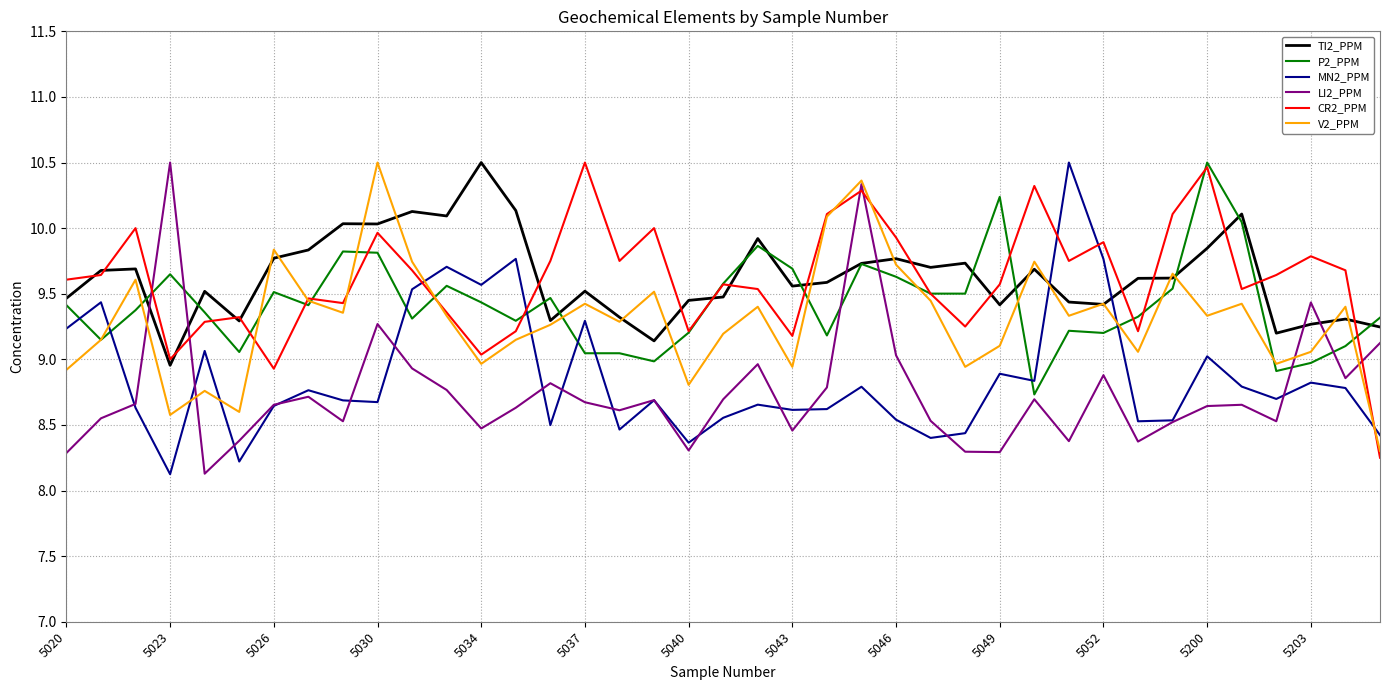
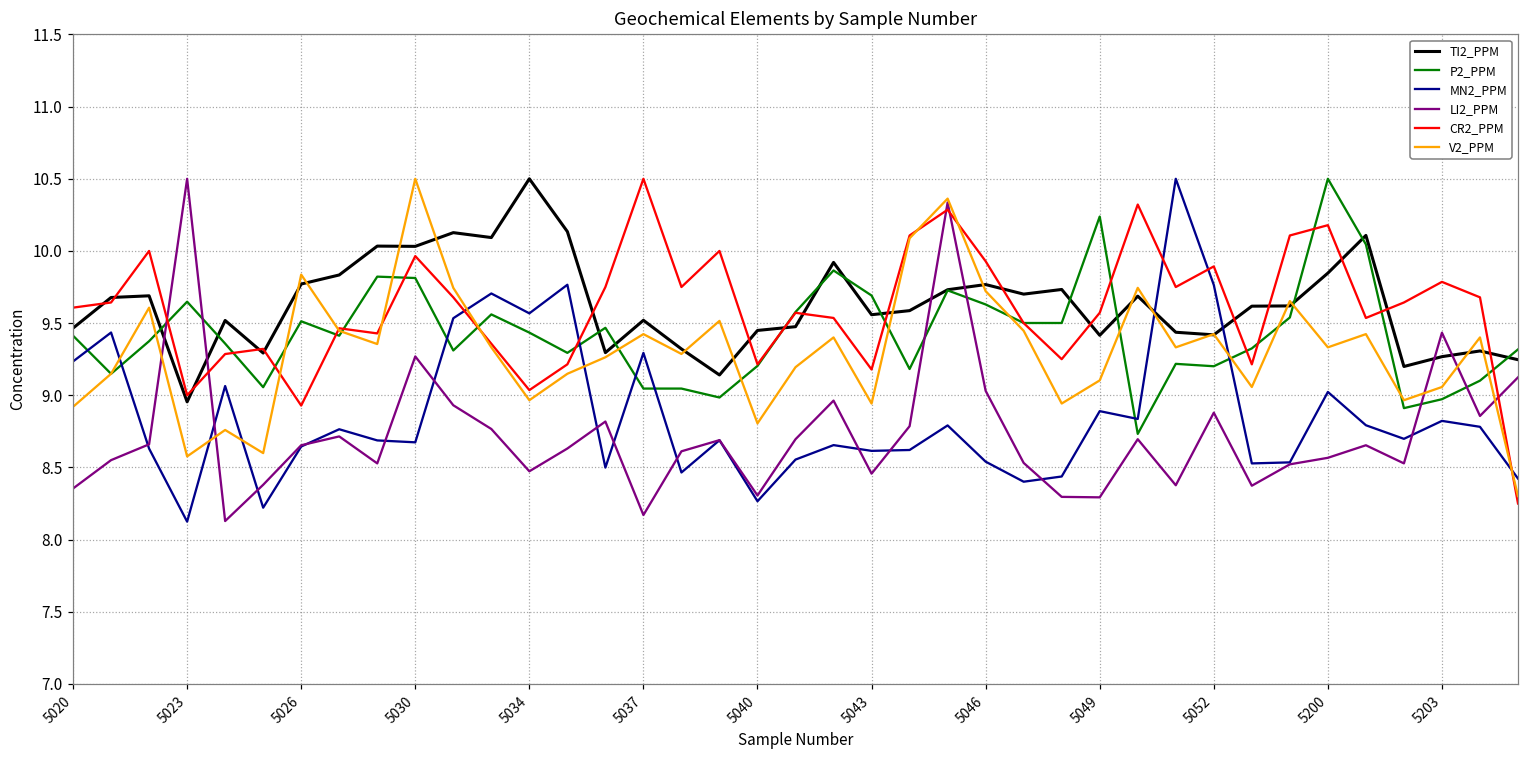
  {
    "TI2_PPM": {
      "5020": 9.47,
      "5023": 8.95,
      "5026": 9.77,
      "5030": 10.03,
      "5034": 10.50,
      "5037": 9.52,
      "5040": 9.45,
      "5043": 9.56,
      "5046": 9.77,
      "5049": 9.42,
      "5200": 9.85,
      "5203": 9.27
    },
    "P2_PPM": {
      "5020": 9.41,
      "5023": 9.65,
      "5026": 9.51,
      "5030": 9.81,
      "5034": 9.43,
      "5037": 9.05,
      "5043": 9.69,
      "5046": 9.63,
      "5049": 10.24,
      "5052": 9.20,
      "5200": 10.50,
      "5203": 8.97
    },
    "MN2_PPM": {
      "5020": 9.23,
      "5023": 8.12,
      "5030": 8.67,
      "5034": 9.57,
      "5037": 9.29,
-     "5040": 8.36,
+     "5040": 8.27,
      "5043": 8.61,
      "5046": 8.54,
      "5049": 8.89,
      "5052": 9.76,
      "5200": 9.02,
      "5203": 8.82
    },
    "LI2_PPM": {
-     "5020": 8.29,
+     "5020": 8.35,
      "5023": 10.50,
      "5030": 9.27,
      "5034": 8.47,
-     "5037": 8.67,
+     "5037": 8.17,
      "5040": 8.31,
      "5043": 8.46,
      "5046": 9.03,
      "5049": 8.29,
      "5052": 8.88,
-     "5200": 8.64,
+     "5200": 8.57,
      "5203": 9.43
    },
    "CR2_PPM": {
      "5020": 9.61,
      "5023": 9.00,
      "5026": 8.93,
      "5030": 9.96,
      "5034": 9.04,
      "5037": 10.50,
      "5043": 9.18,
      "5046": 9.93,
      "5049": 9.57,
      "5052": 9.89,
-     "5200": 10.46,
+     "5200": 10.18,
      "5203": 9.79
    },
    "V2_PPM": {
      "5020": 8.92,
      "5023": 8.58,
      "5026": 9.84,
      "5030": 10.50,
      "5034": 8.97,
      "5037": 9.42,
      "5040": 8.81,
      "5043": 8.94,
      "5046": 9.72,
      "5049": 9.10,
      "5200": 9.33,
      "5203": 9.06
    }
  }
